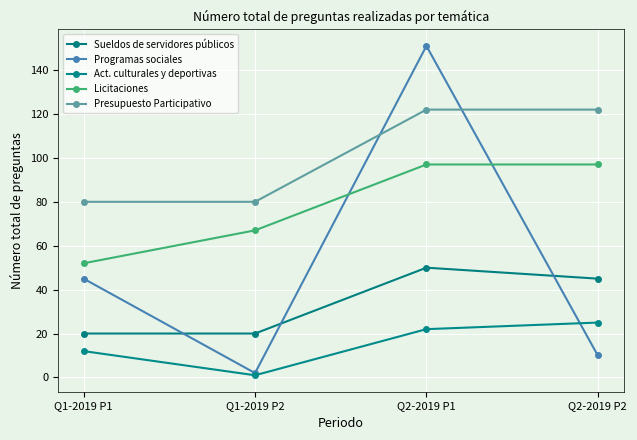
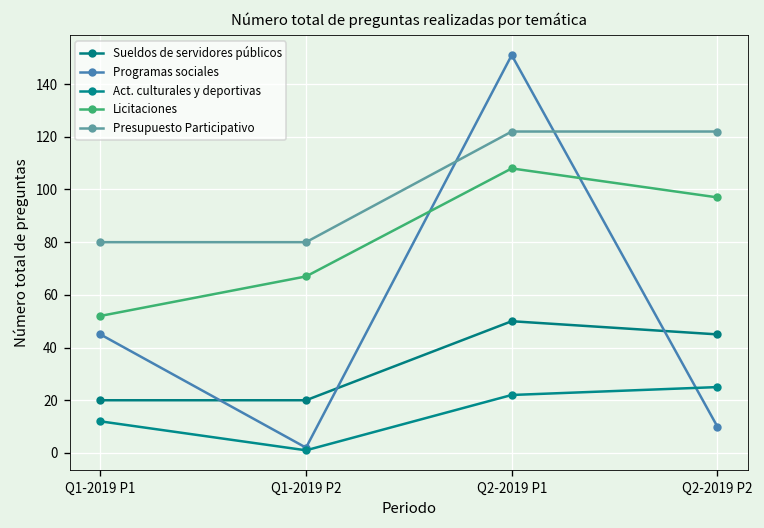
  {
    "Licitaciones": {
      "Q1-2019 P1": 52,
      "Q1-2019 P2": 67,
-     "Q2-2019 P1": 97,
+     "Q2-2019 P1": 108,
      "Q2-2019 P2": 97
    }
  }
